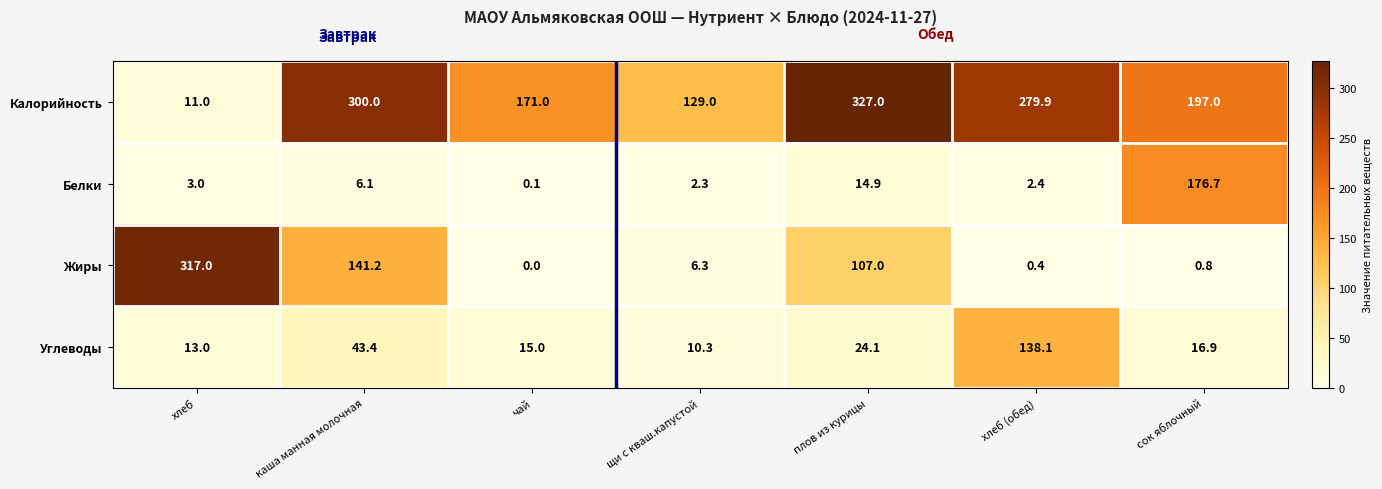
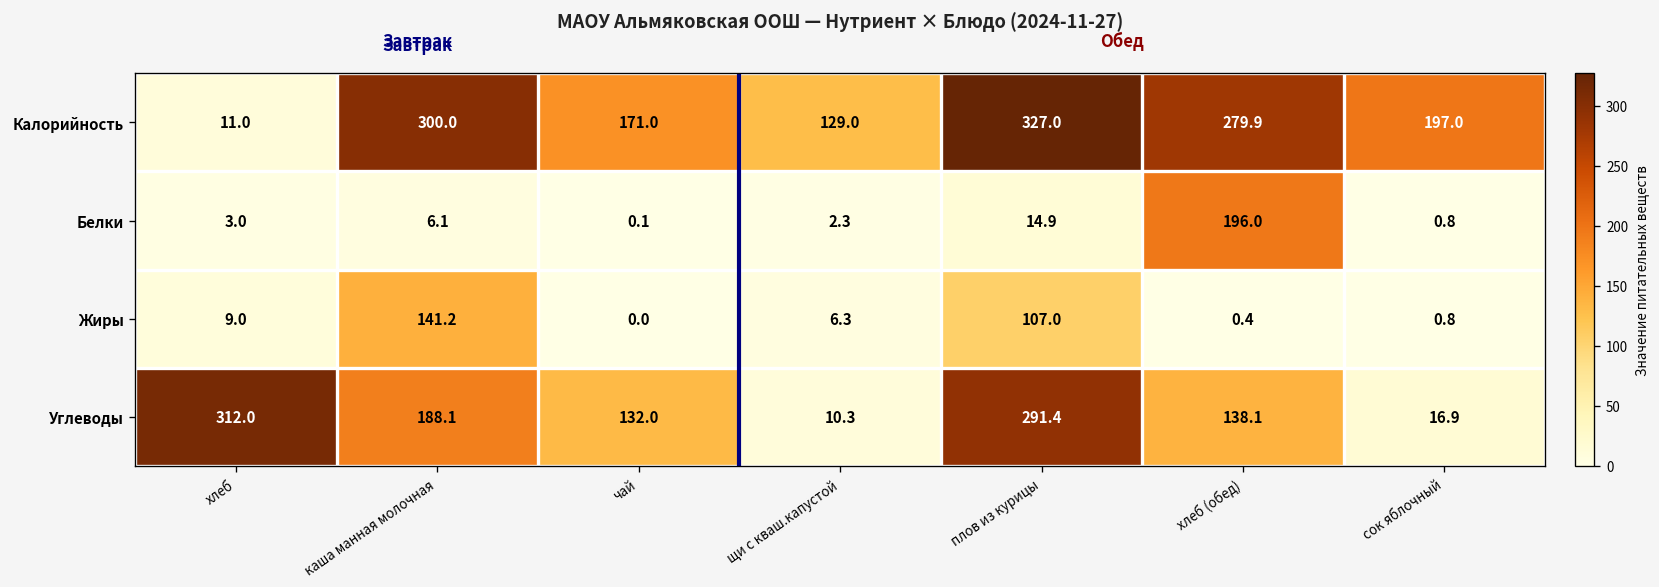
  {
    "Калорийность": {
      "хлеб": 11.0,
      "каша манная молочная": 300.0,
      "чай": 171.0,
      "щи с кваш.капустой": 129.0,
      "плов из курицы": 327.0,
      "хлеб (обед)": 279.9,
      "сок яблочный": 197.0
    },
    "Белки": {
      "хлеб": 3.0,
      "каша манная молочная": 6.1,
      "чай": 0.1,
      "щи с кваш.капустой": 2.3,
      "плов из курицы": 14.9,
-     "хлеб (обед)": 2.4,
-     "сок яблочный": 176.7
+     "хлеб (обед)": 196.0,
+     "сок яблочный": 0.8
    },
    "Жиры": {
-     "хлеб": 317.0,
+     "хлеб": 9.0,
      "каша манная молочная": 141.2,
      "чай": 0.0,
      "щи с кваш.капустой": 6.3,
      "плов из курицы": 107.0,
      "хлеб (обед)": 0.4,
      "сок яблочный": 0.8
    },
    "Углеводы": {
-     "хлеб": 13.0,
-     "каша манная молочная": 43.4,
-     "чай": 15.0,
+     "хлеб": 312.0,
+     "каша манная молочная": 188.1,
+     "чай": 132.0,
      "щи с кваш.капустой": 10.3,
-     "плов из курицы": 24.1,
+     "плов из курицы": 291.4,
      "хлеб (обед)": 138.1,
      "сок яблочный": 16.9
    }
  }
